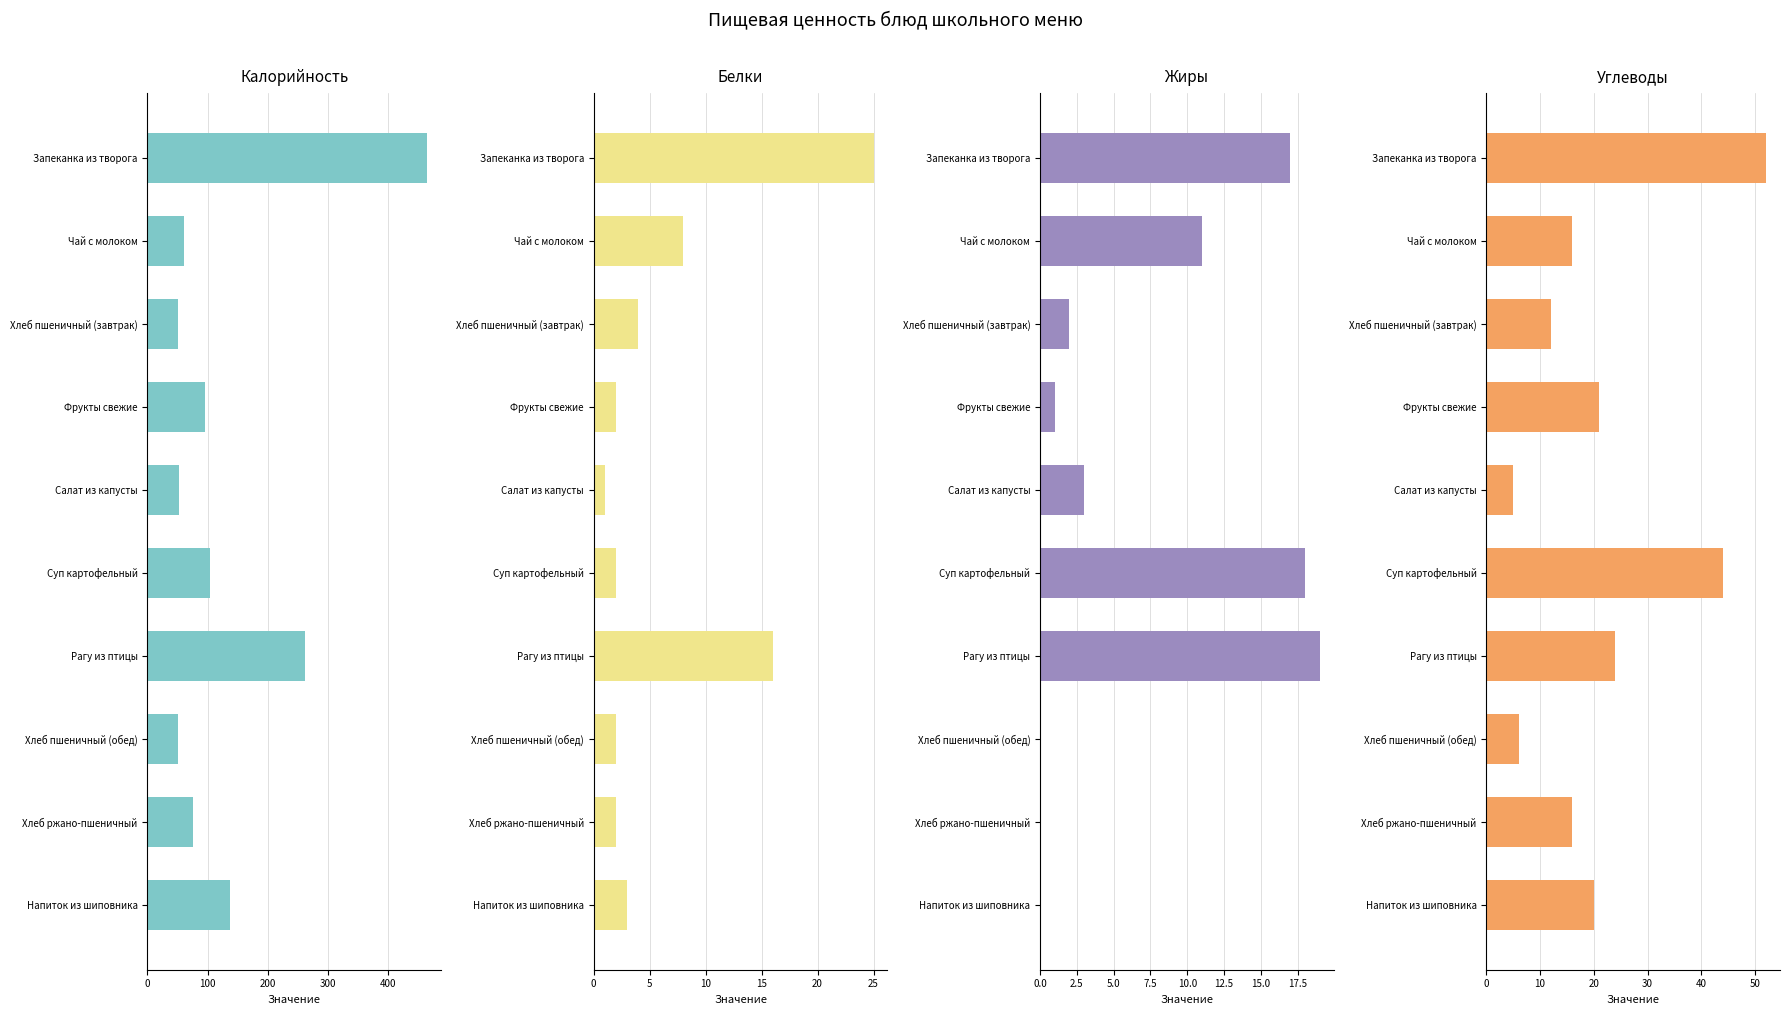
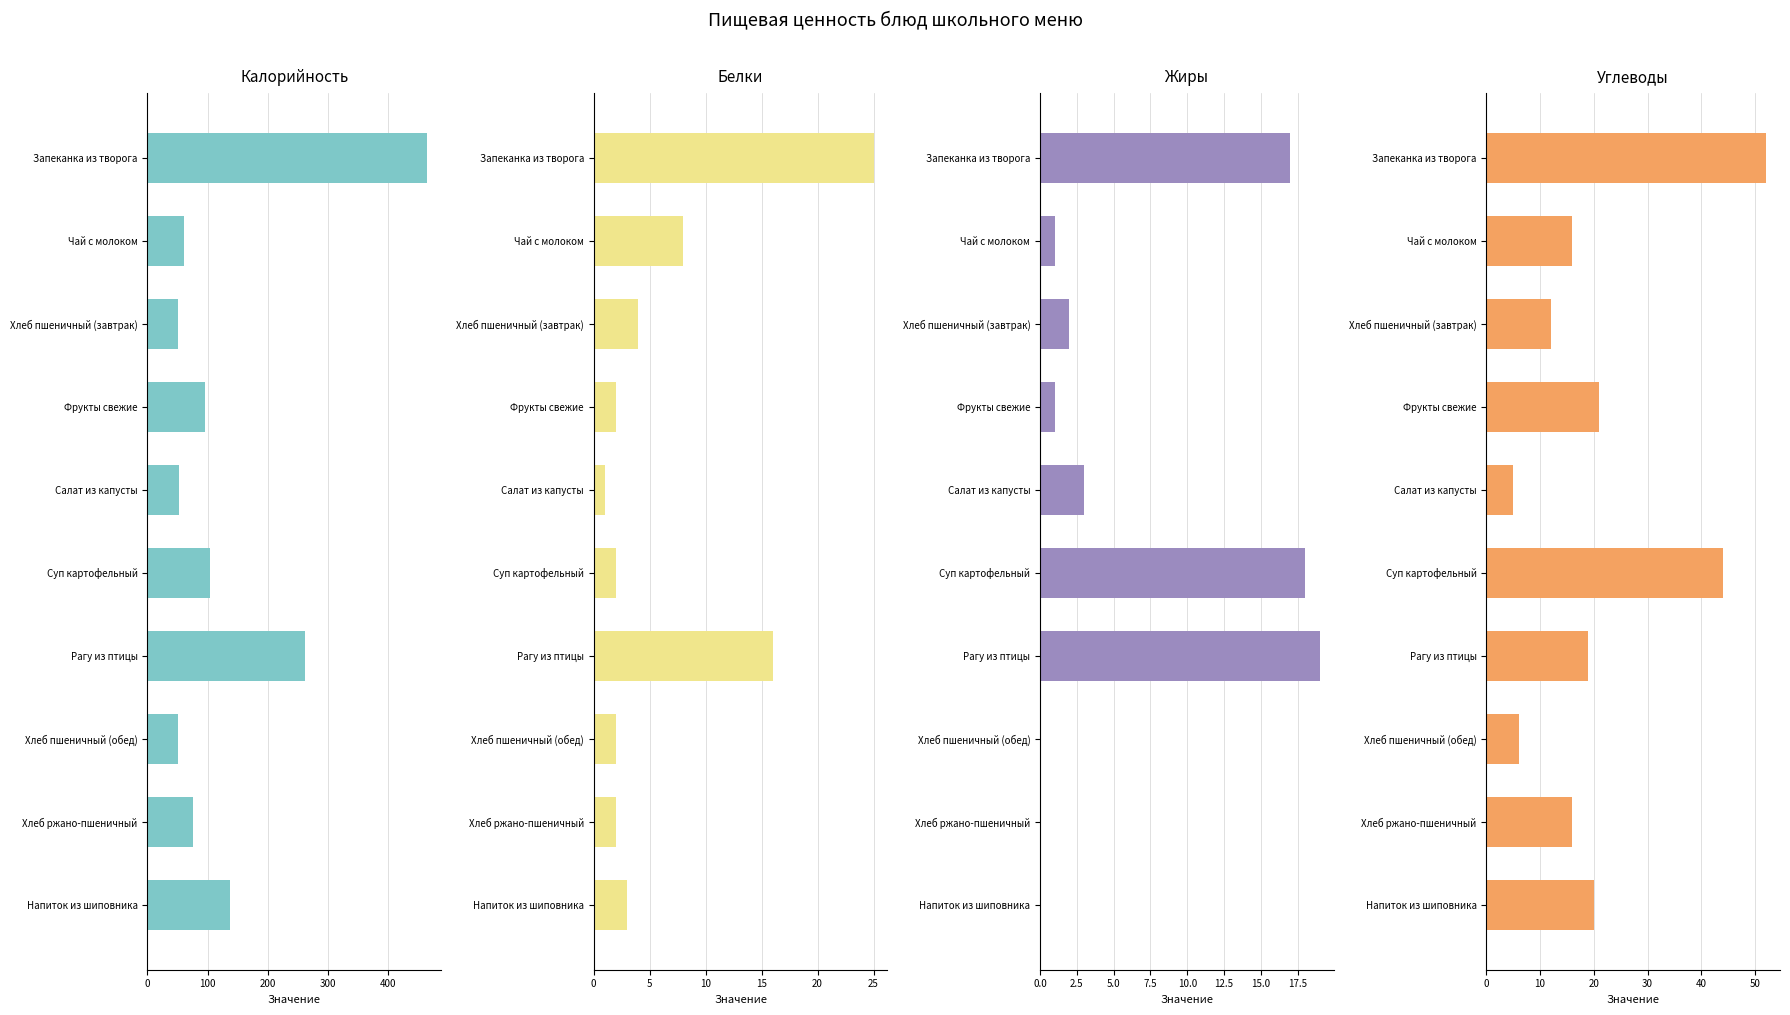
  {
    "Калорийность": {
      "Запеканка из творога": 470,
      "Чай с молоком": 60,
      "Хлеб пшеничный (завтрак)": 50,
      "Фрукты свежие": 100,
      "Салат из капусты": 50,
      "Суп картофельный": 100,
      "Рагу из птицы": 260,
      "Хлеб пшеничный (обед)": 50,
      "Хлеб ржано-пшеничный": 80,
      "Напиток из шиповника": 140
    },
    "Белки": {
      "Запеканка из творога": 25.0,
      "Чай с молоком": 8.0,
      "Хлеб пшеничный (завтрак)": 4.0,
      "Фрукты свежие": 2.0,
      "Салат из капусты": 1.0,
      "Суп картофельный": 2.0,
      "Рагу из птицы": 16.0,
      "Хлеб пшеничный (обед)": 2.0,
      "Хлеб ржано-пшеничный": 2.0,
      "Напиток из шиповника": 3.0
    },
    "Жиры": {
      "Запеканка из творога": 17,
-     "Чай с молоком": 11,
+     "Чай с молоком": 1,
      "Хлеб пшеничный (завтрак)": 2,
      "Фрукты свежие": 1,
      "Салат из капусты": 3,
      "Суп картофельный": 18,
      "Рагу из птицы": 19,
      "Хлеб пшеничный (обед)": 0,
      "Хлеб ржано-пшеничный": 0,
      "Напиток из шиповника": 0
    },
    "Углеводы": {
      "Запеканка из творога": 52,
      "Чай с молоком": 16,
      "Хлеб пшеничный (завтрак)": 12,
      "Фрукты свежие": 21,
      "Салат из капусты": 5,
      "Суп картофельный": 44,
-     "Рагу из птицы": 24,
+     "Рагу из птицы": 19,
      "Хлеб пшеничный (обед)": 6,
      "Хлеб ржано-пшеничный": 16,
      "Напиток из шиповника": 20
    }
  }
